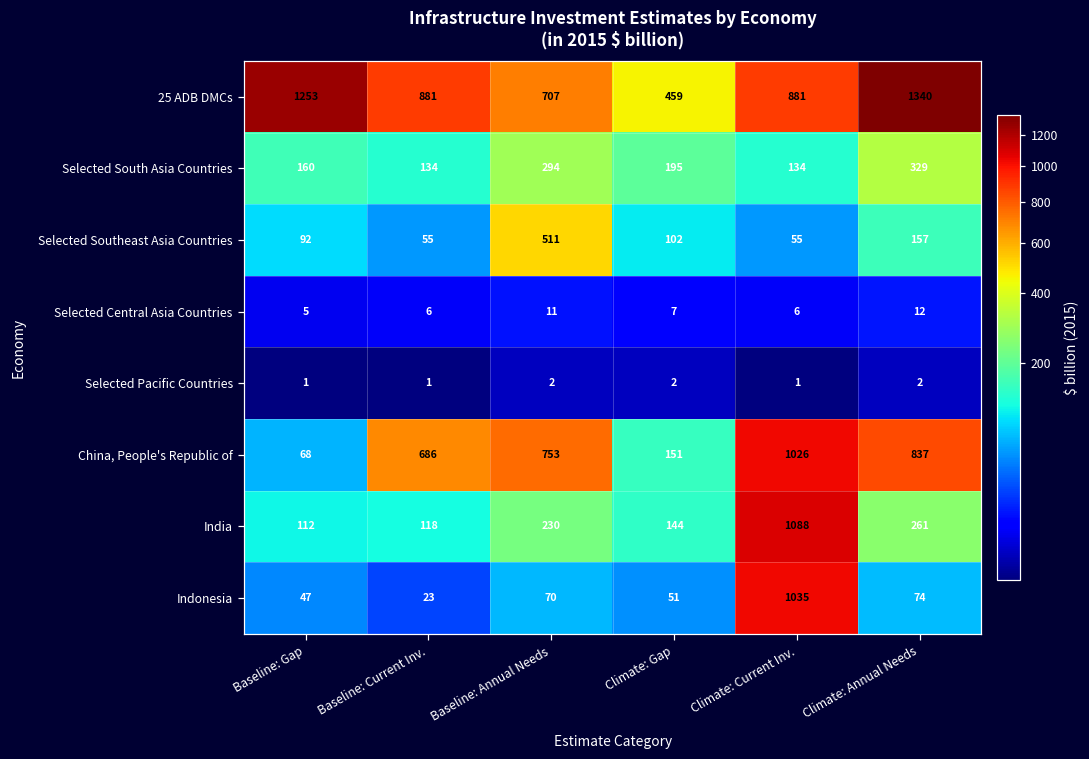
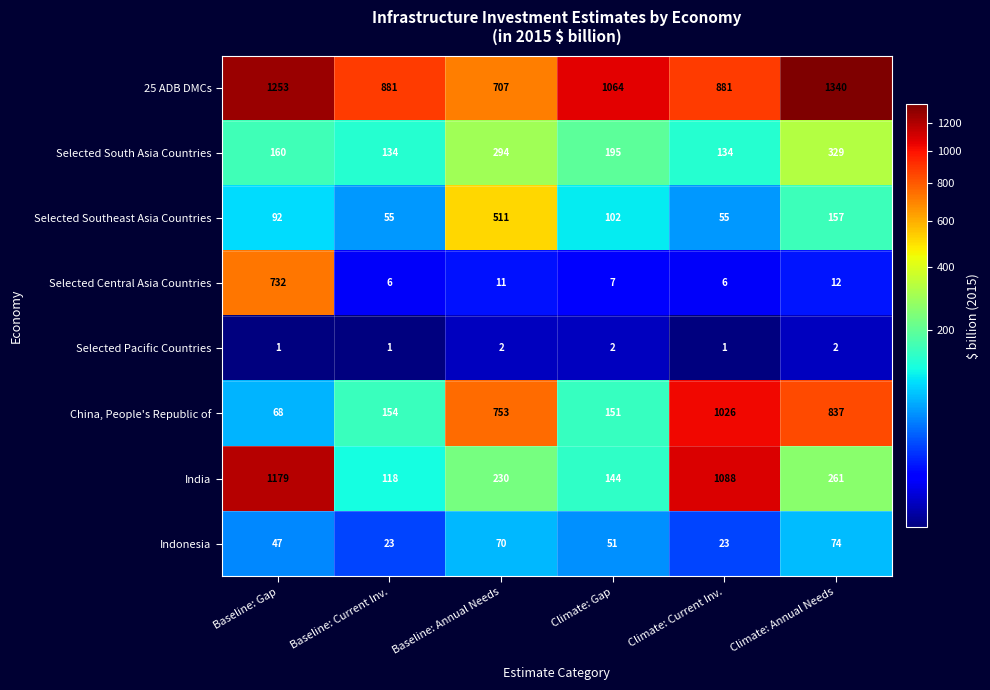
  {
    "25 ADB DMCs": {
      "Baseline: Gap": 1253,
      "Baseline: Current Inv.": 881,
      "Baseline: Annual Needs": 707,
-     "Climate: Gap": 459,
+     "Climate: Gap": 1064,
      "Climate: Current Inv.": 881,
      "Climate: Annual Needs": 1340
    },
    "Selected South Asia Countries": {
      "Baseline: Gap": 160,
      "Baseline: Current Inv.": 134,
      "Baseline: Annual Needs": 294,
      "Climate: Gap": 195,
      "Climate: Current Inv.": 134,
      "Climate: Annual Needs": 329
    },
    "Selected Southeast Asia Countries": {
      "Baseline: Gap": 92,
      "Baseline: Current Inv.": 55,
      "Baseline: Annual Needs": 511,
      "Climate: Gap": 102,
      "Climate: Current Inv.": 55,
      "Climate: Annual Needs": 157
    },
    "Selected Central Asia Countries": {
-     "Baseline: Gap": 5,
+     "Baseline: Gap": 732,
      "Baseline: Current Inv.": 6,
      "Baseline: Annual Needs": 11,
      "Climate: Gap": 7,
      "Climate: Current Inv.": 6,
      "Climate: Annual Needs": 12
    },
    "Selected Pacific Countries": {
      "Baseline: Gap": 1,
      "Baseline: Current Inv.": 1,
      "Baseline: Annual Needs": 2,
      "Climate: Gap": 2,
      "Climate: Current Inv.": 1,
      "Climate: Annual Needs": 2
    },
    "China, People's Republic of": {
      "Baseline: Gap": 68,
-     "Baseline: Current Inv.": 686,
+     "Baseline: Current Inv.": 154,
      "Baseline: Annual Needs": 753,
      "Climate: Gap": 151,
      "Climate: Current Inv.": 1026,
      "Climate: Annual Needs": 837
    },
    "India": {
-     "Baseline: Gap": 112,
+     "Baseline: Gap": 1179,
      "Baseline: Current Inv.": 118,
      "Baseline: Annual Needs": 230,
      "Climate: Gap": 144,
      "Climate: Current Inv.": 1088,
      "Climate: Annual Needs": 261
    },
    "Indonesia": {
      "Baseline: Gap": 47,
      "Baseline: Current Inv.": 23,
      "Baseline: Annual Needs": 70,
      "Climate: Gap": 51,
-     "Climate: Current Inv.": 1035,
+     "Climate: Current Inv.": 23,
      "Climate: Annual Needs": 74
    }
  }
